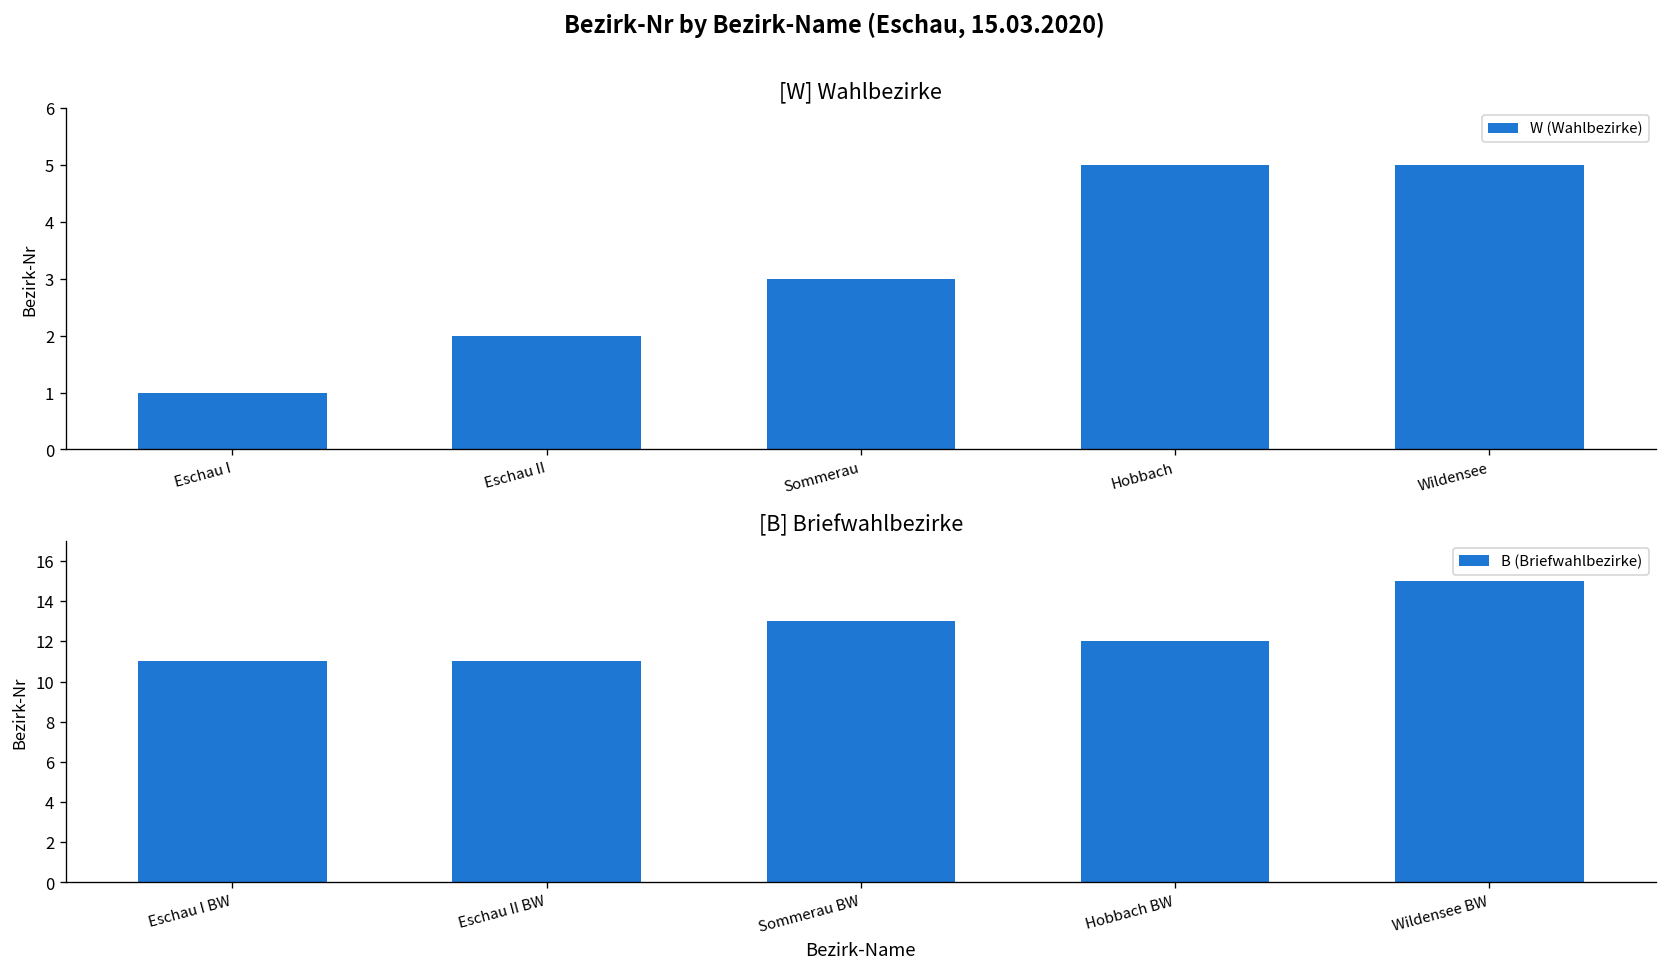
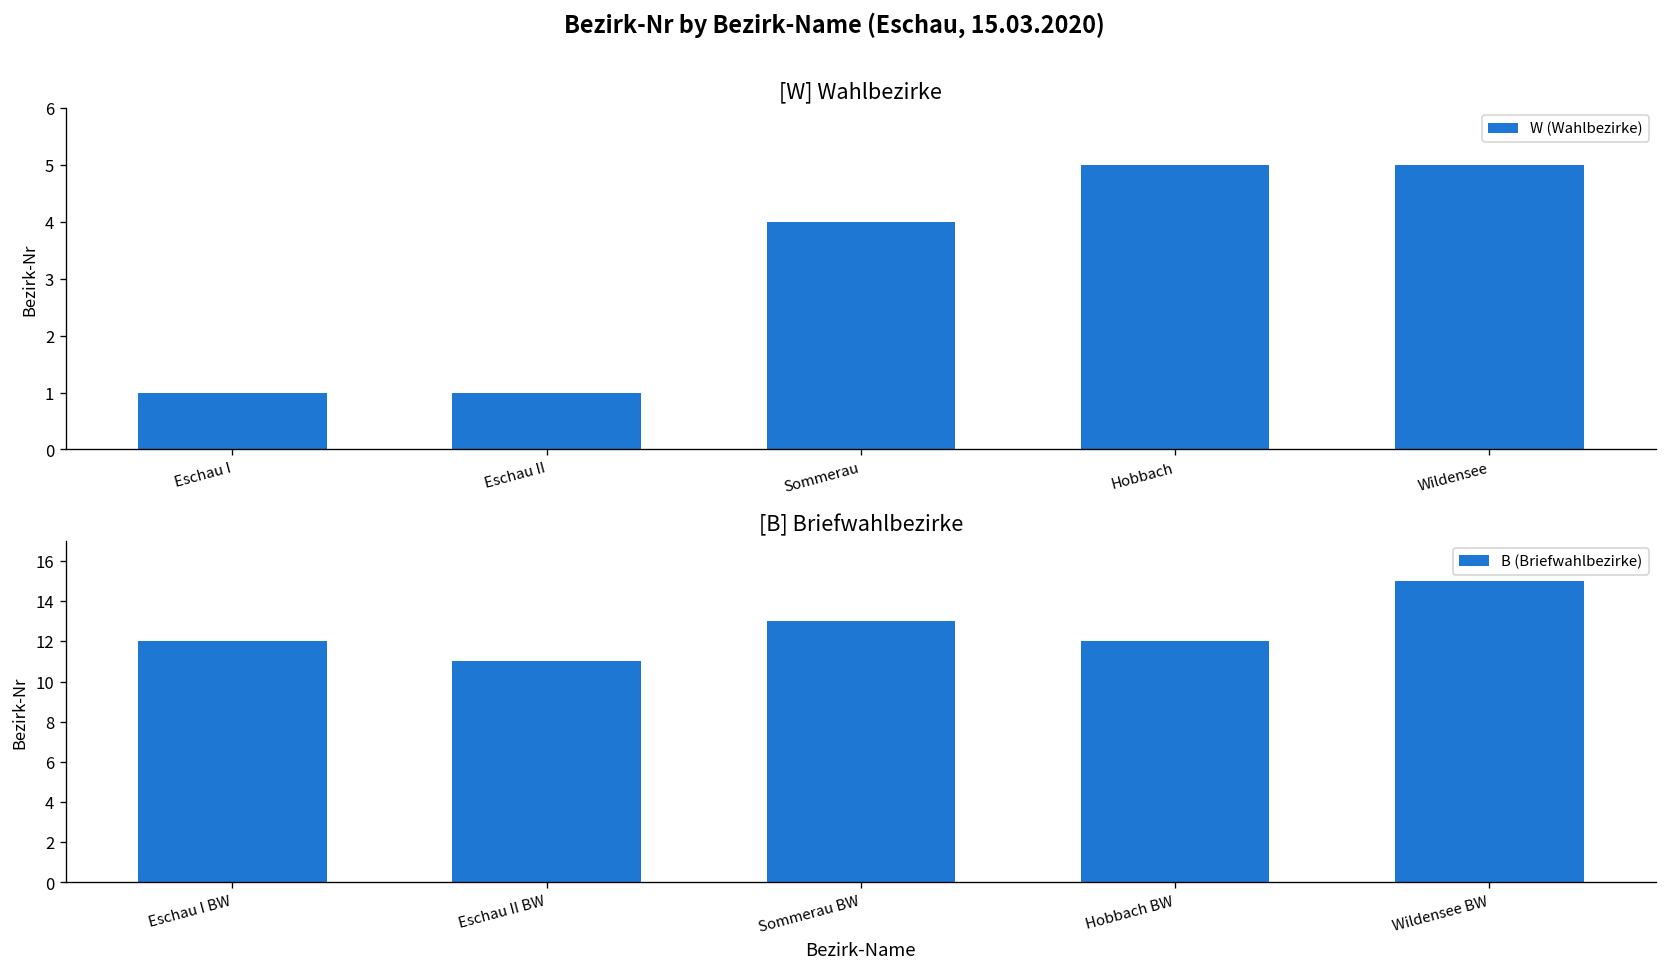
  {
    "[W] Wahlbezirke": {
      "Eschau I": 1,
-     "Eschau II": 2,
-     "Sommerau": 3,
+     "Eschau II": 1,
+     "Sommerau": 4,
      "Hobbach": 5,
      "Wildensee": 5
    },
    "[B] Briefwahlbezirke": {
-     "Eschau I BW": 11,
+     "Eschau I BW": 12,
      "Eschau II BW": 11,
      "Sommerau BW": 13,
      "Hobbach BW": 12,
      "Wildensee BW": 15
    }
  }
